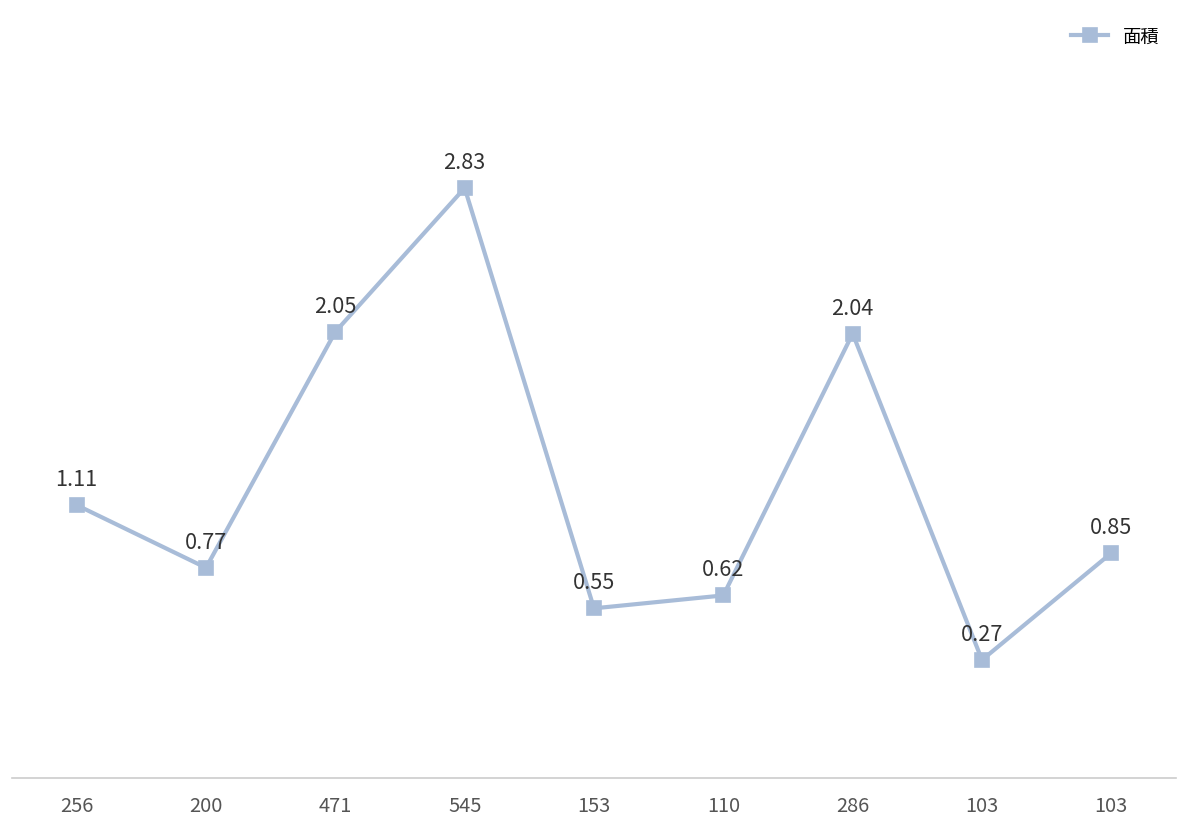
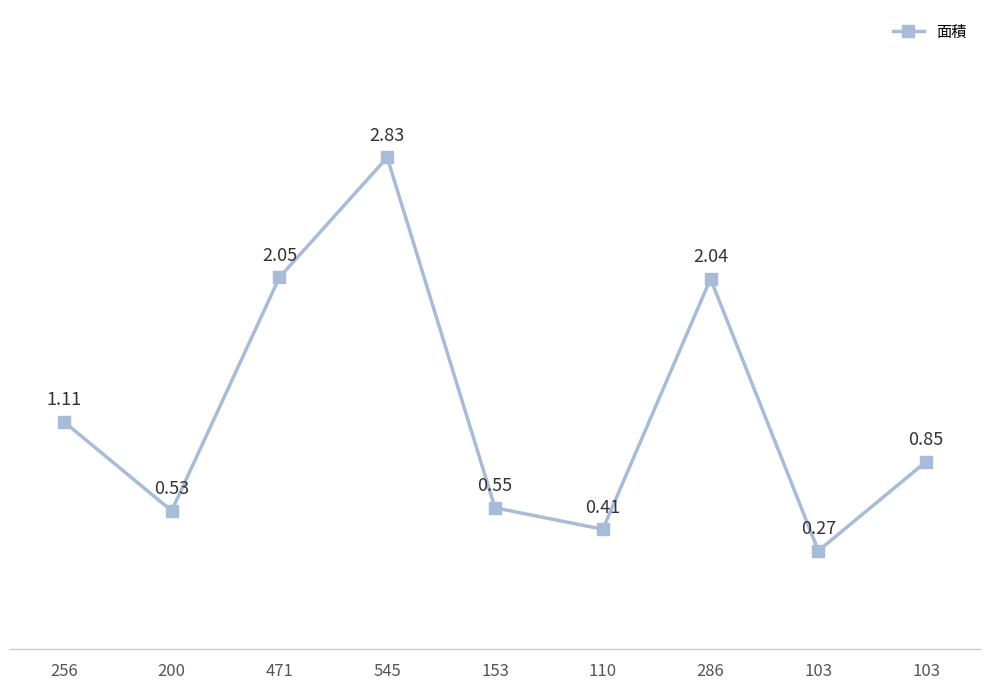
  {
    "256": 1.11,
-   "200": 0.77,
+   "200": 0.53,
    "471": 2.05,
    "545": 2.83,
    "153": 0.55,
-   "110": 0.62,
+   "110": 0.41,
    "286": 2.04
  }
